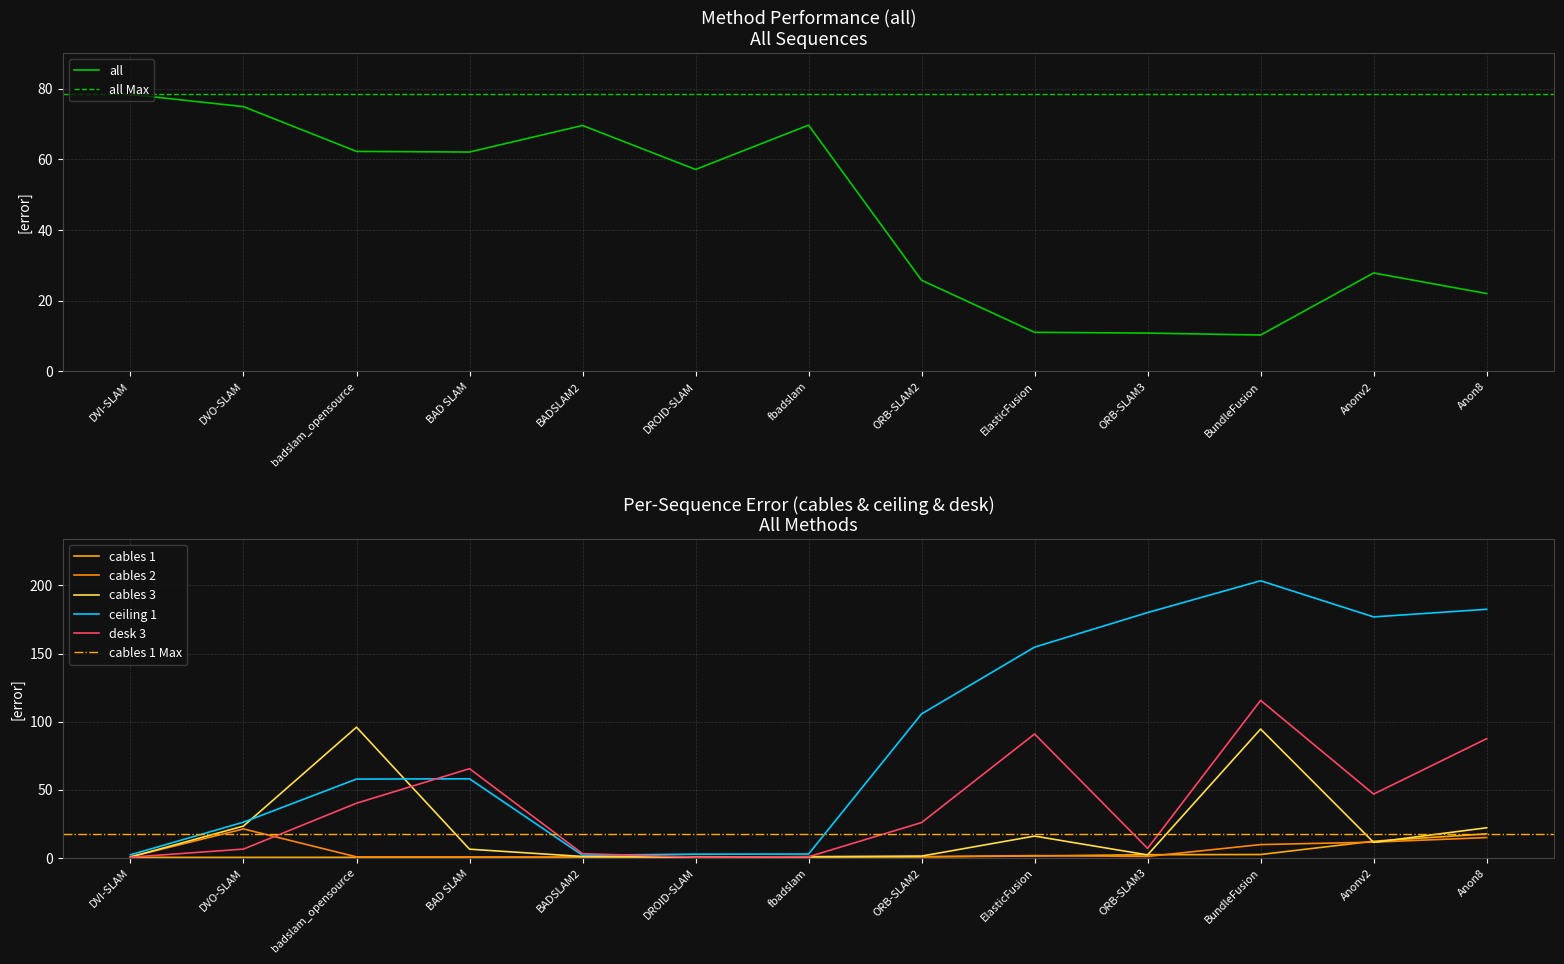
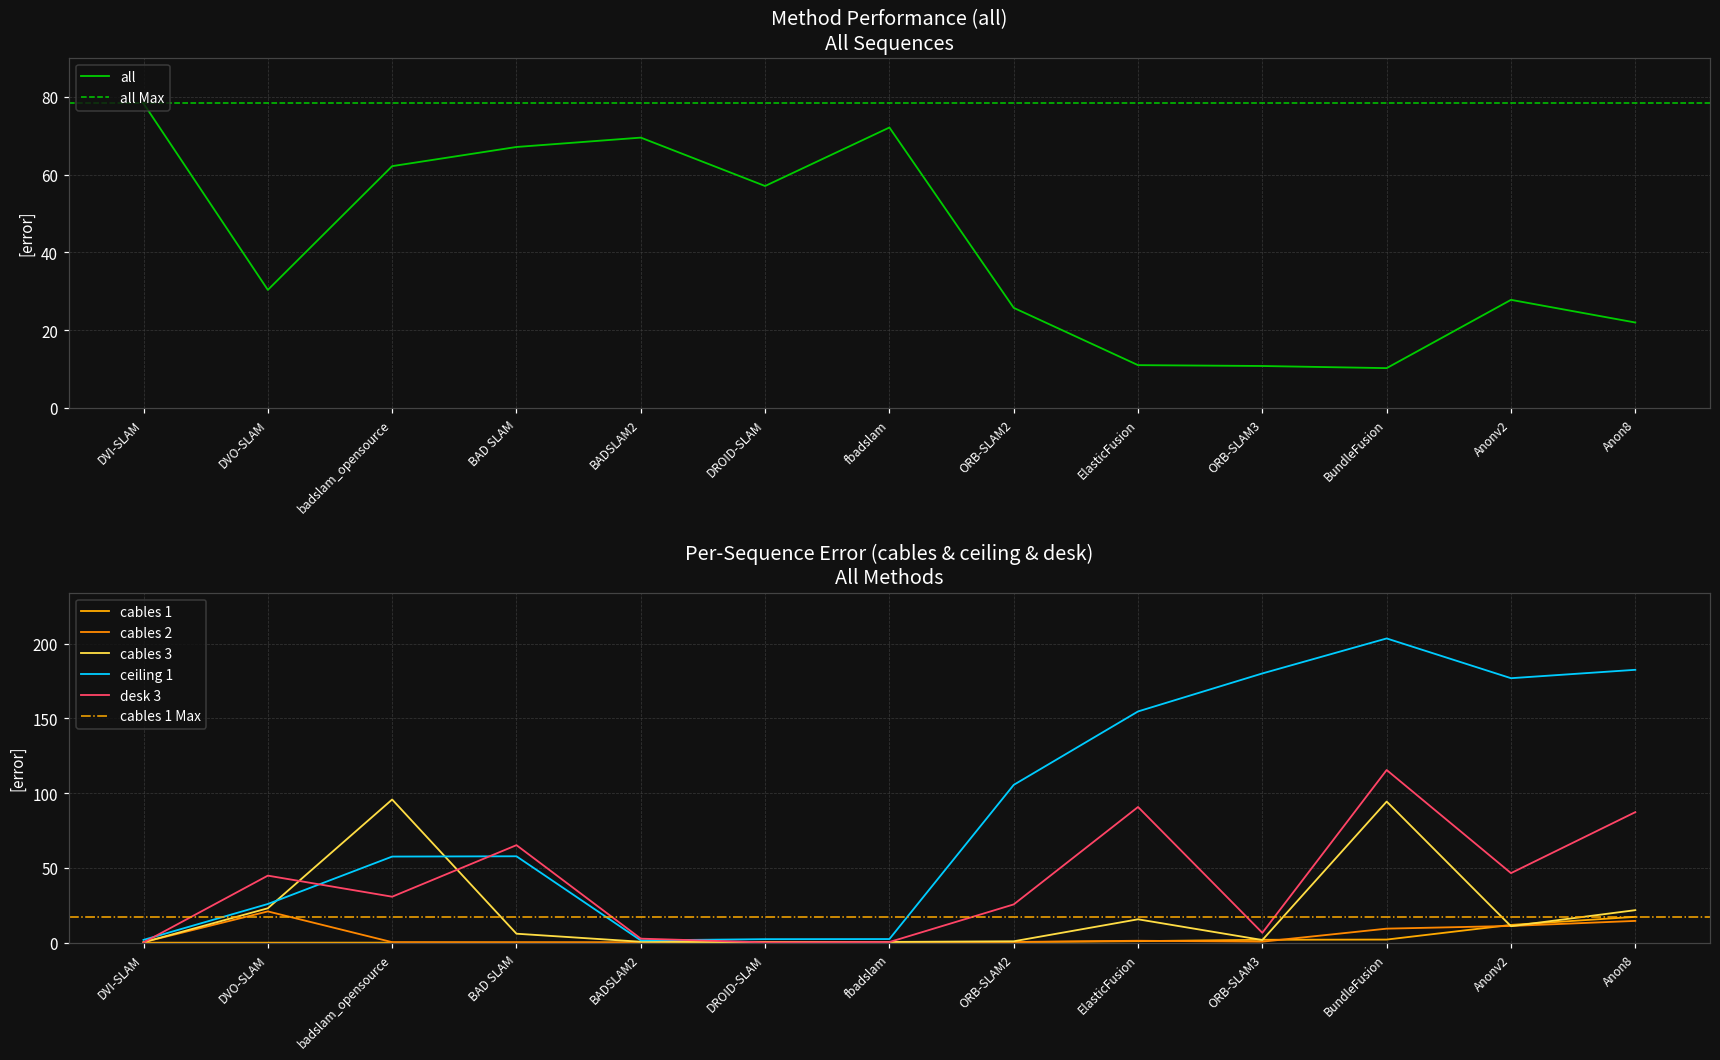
  {
    "Method Performance (all) All Sequences": {
-     "DVO-SLAM": 75,
+     "DVO-SLAM": 30,
      "badslam_opensource": 62,
-     "BAD SLAM": 62,
+     "BAD SLAM": 67,
      "BADSLAM2": 70,
      "DROID-SLAM": 57,
-     "fbadslam": 70,
+     "fbadslam": 72,
      "ORB-SLAM2": 26,
      "ElasticFusion": 11,
      "ORB-SLAM3": 11,
      "BundleFusion": 10,
      "Anonv2": 28,
      "Anon8": 22
    },
    "Per-Sequence Error (cables & ceiling & desk) All Methods": {
      "cables 3": {
        "DVO-SLAM": 23,
        "badslam_opensource": 96,
        "BAD SLAM": 6,
        "ElasticFusion": 16,
        "BundleFusion": 94,
        "Anon8": 22
      },
      "ceiling 1": {
        "DVO-SLAM": 26,
        "badslam_opensource": 58,
        "BAD SLAM": 58,
        "fbadslam": 3,
        "ORB-SLAM2": 106,
        "ElasticFusion": 155,
        "ORB-SLAM3": 180,
        "BundleFusion": 203,
        "Anonv2": 177,
        "Anon8": 183
      },
      "desk 3": {
-       "DVO-SLAM": 6,
-       "badslam_opensource": 40,
+       "DVO-SLAM": 45,
+       "badslam_opensource": 31,
        "BAD SLAM": 65,
        "ORB-SLAM2": 26,
        "ElasticFusion": 91,
        "ORB-SLAM3": 7,
        "BundleFusion": 116,
        "Anonv2": 47,
        "Anon8": 87
      }
    }
  }
